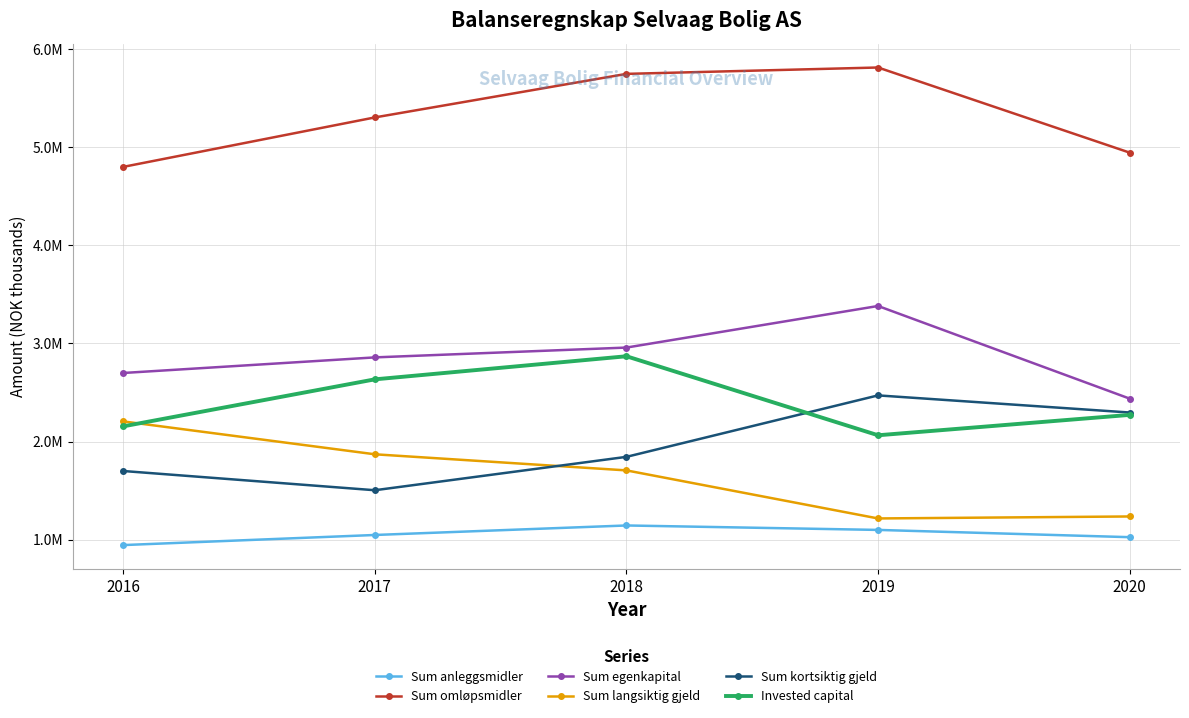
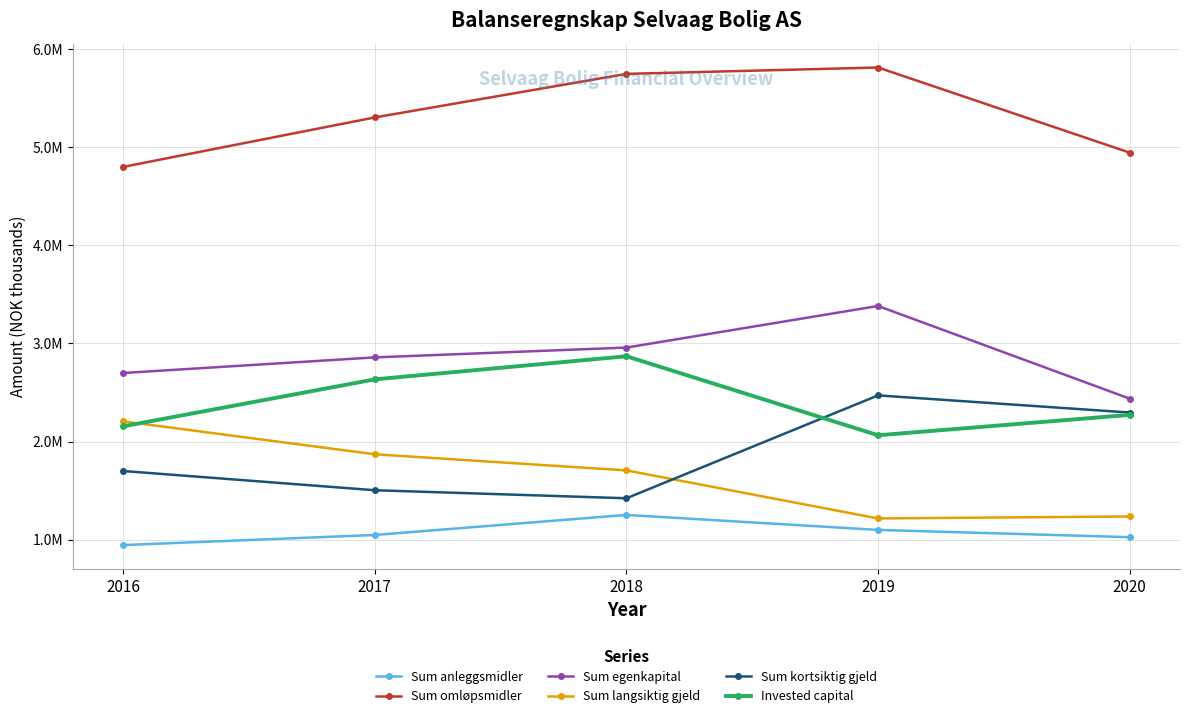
  {
    "Sum anleggsmidler": {
      "2016": 900000,
      "2017": 1000000,
-     "2018": 1100000,
+     "2018": 1300000,
      "2019": 1100000,
      "2020": 1000000
    },
    "Sum omløpsmidler": {
      "2016": 4800000,
      "2017": 5300000,
      "2018": 5700000,
      "2019": 5800000,
      "2020": 4900000
    },
    "Sum egenkapital": {
      "2016": 2700000,
      "2017": 2900000,
      "2018": 3000000,
      "2019": 3400000,
      "2020": 2400000
    },
    "Sum langsiktig gjeld": {
      "2016": 2200000,
      "2017": 1900000,
      "2018": 1700000,
      "2019": 1200000,
      "2020": 1200000
    },
    "Sum kortsiktig gjeld": {
      "2016": 1700000,
      "2017": 1500000,
-     "2018": 1800000,
+     "2018": 1400000,
      "2019": 2500000
    },
    "Invested capital": {
      "2016": 2200000,
      "2017": 2600000,
      "2018": 2900000,
      "2019": 2100000
    }
  }
